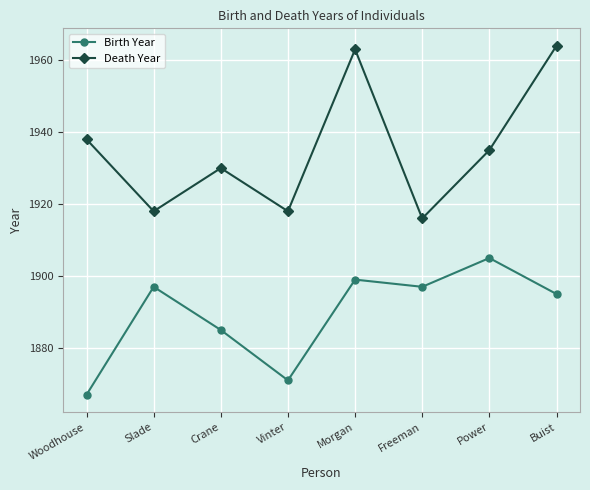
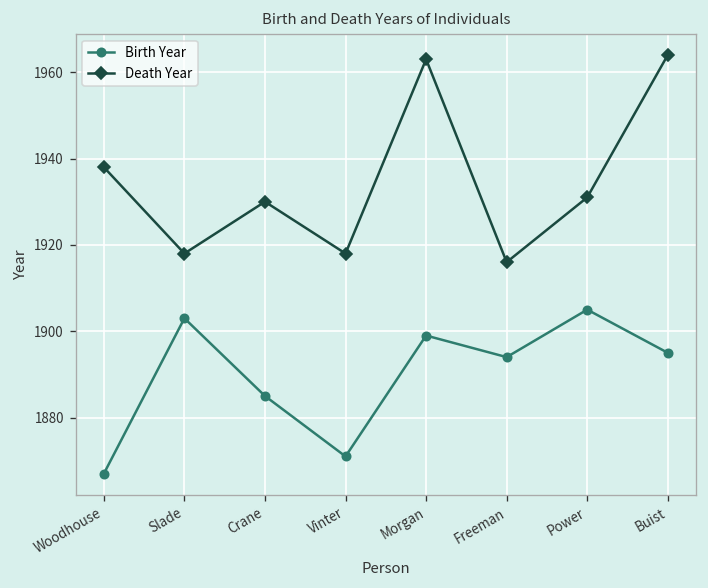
  {
    "Birth Year": {
      "Woodhouse": 1867,
-     "Slade": 1897,
+     "Slade": 1903,
      "Crane": 1885,
      "Vinter": 1871,
      "Morgan": 1899,
-     "Freeman": 1897,
+     "Freeman": 1894,
      "Power": 1905,
      "Buist": 1895
    },
    "Death Year": {
      "Woodhouse": 1938,
      "Slade": 1918,
      "Crane": 1930,
      "Vinter": 1918,
      "Morgan": 1963,
      "Freeman": 1916,
-     "Power": 1935,
+     "Power": 1931,
      "Buist": 1964
    }
  }
